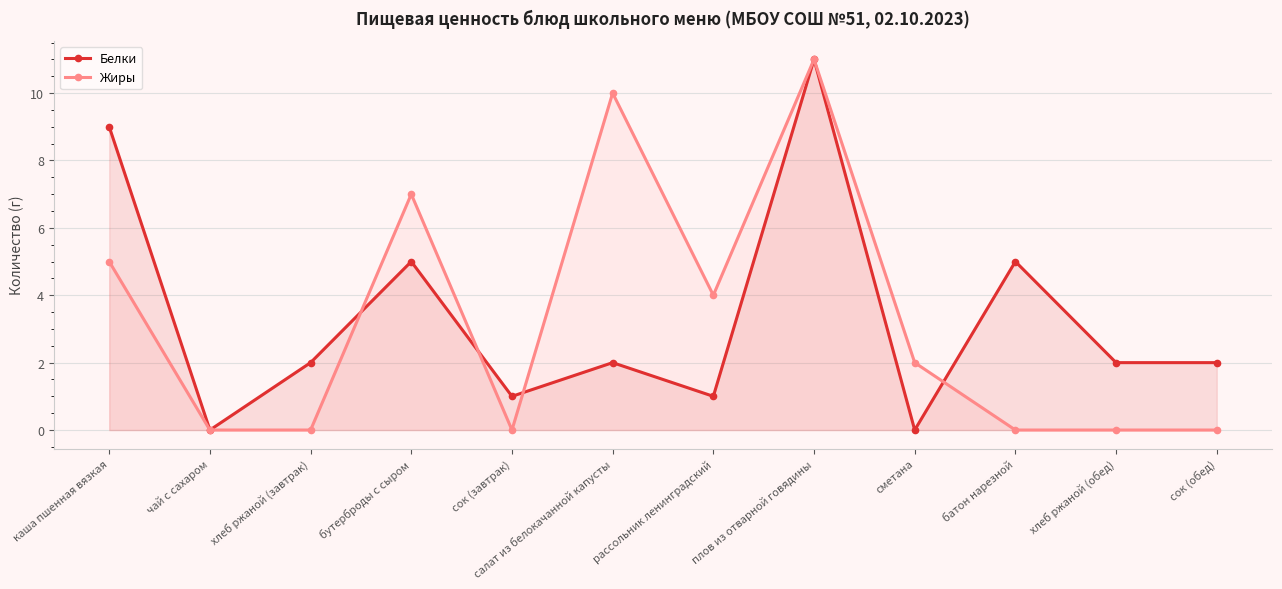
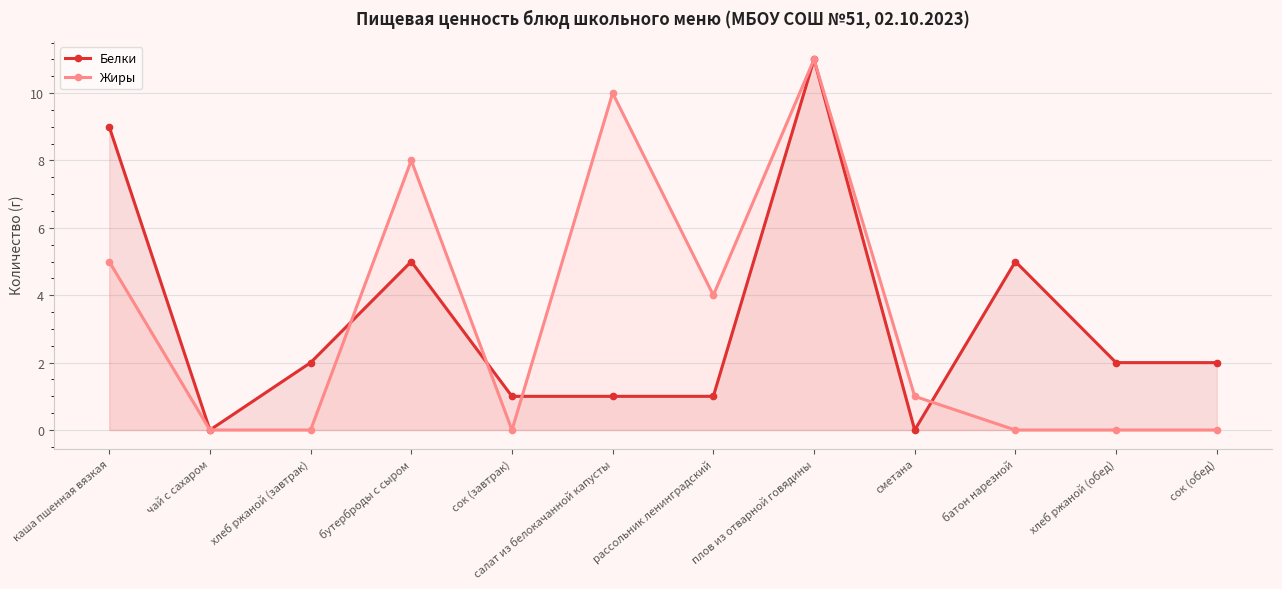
  {
    "Белки": {
      "каша пшенная вязкая": 9,
      "хлеб ржаной (завтрак)": 2,
      "бутерброды с сыром": 5,
      "сок (завтрак)": 1,
-     "салат из белокачанной капусты": 2,
+     "салат из белокачанной капусты": 1,
      "рассольник ленинградский": 1,
      "сметана": 0,
      "батон нарезной": 5,
      "хлеб ржаной (обед)": 2,
      "сок (обед)": 2
    },
    "Жиры": {
      "каша пшенная вязкая": 5,
      "хлеб ржаной (завтрак)": 0,
-     "бутерброды с сыром": 7,
+     "бутерброды с сыром": 8,
      "сок (завтрак)": 0,
      "салат из белокачанной капусты": 10,
      "рассольник ленинградский": 4,
-     "сметана": 2,
+     "сметана": 1,
      "батон нарезной": 0,
      "хлеб ржаной (обед)": 0,
      "сок (обед)": 0
    }
  }
